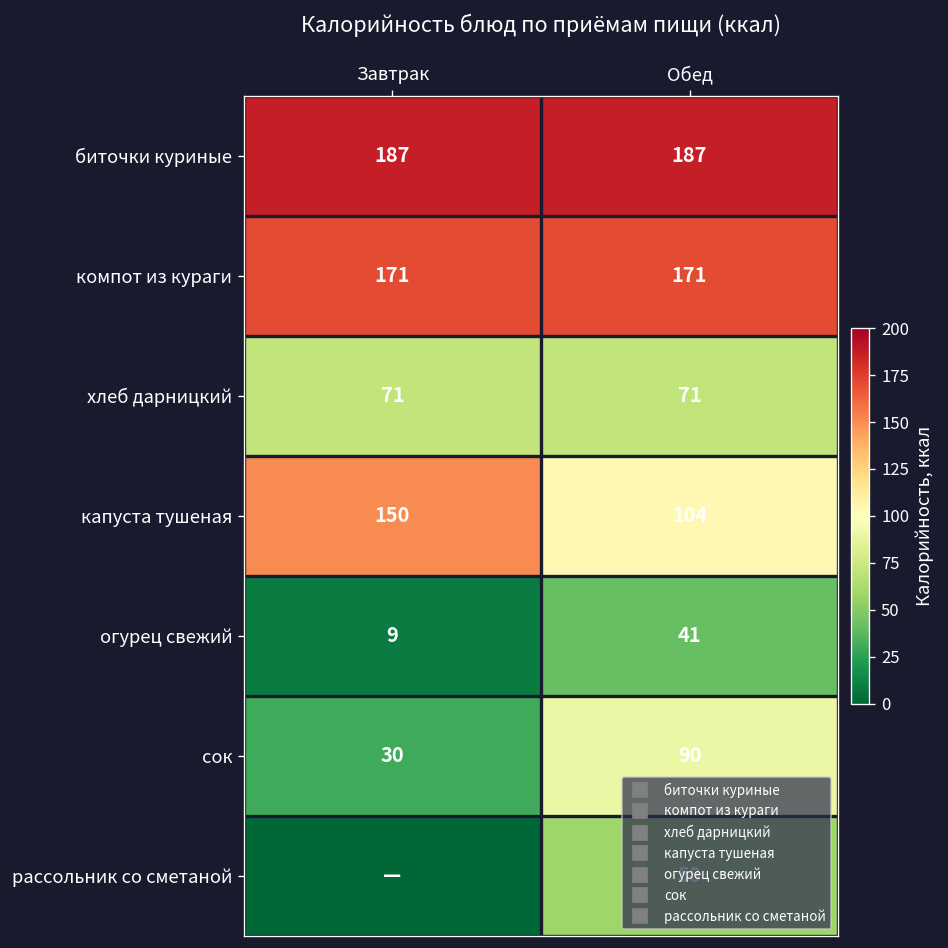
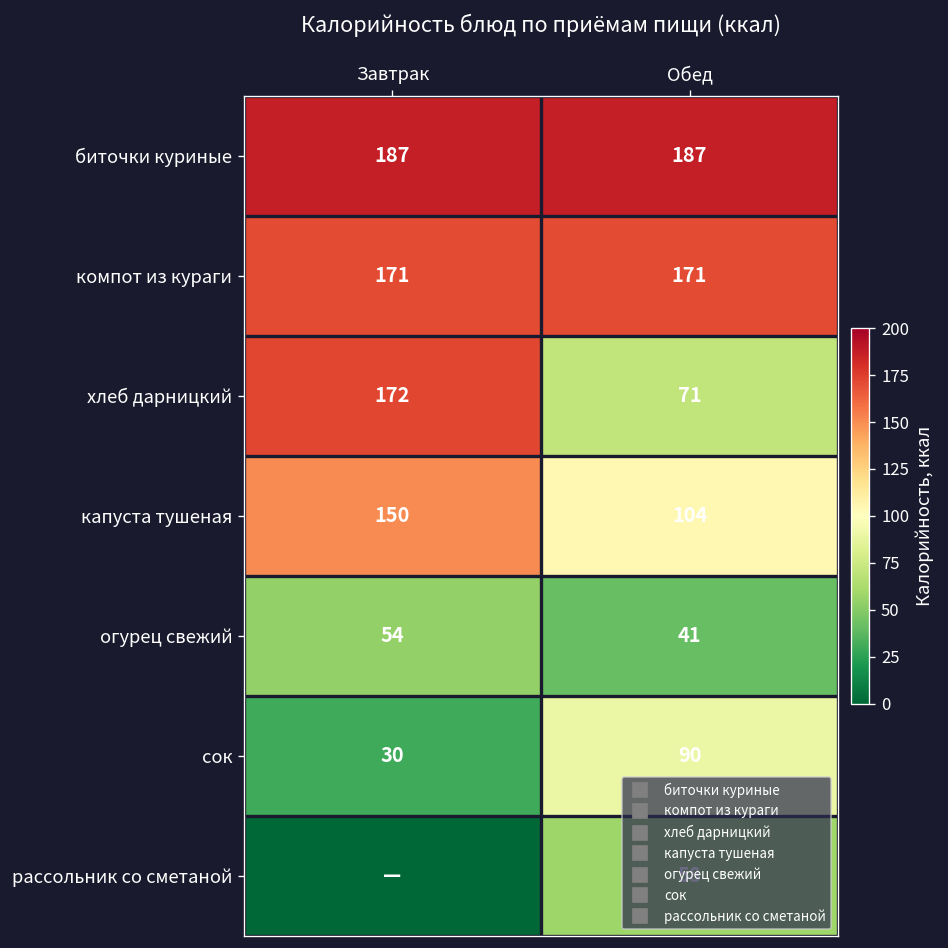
  {
    "биточки куриные": {
      "Завтрак": 187,
      "Обед": 187
    },
    "компот из кураги": {
      "Завтрак": 171,
      "Обед": 171
    },
    "хлеб дарницкий": {
-     "Завтрак": 71,
+     "Завтрак": 172,
      "Обед": 71
    },
    "капуста тушеная": {
      "Завтрак": 150,
      "Обед": 104
    },
    "огурец свежий": {
-     "Завтрак": 9,
+     "Завтрак": 54,
      "Обед": 41
    },
    "сок": {
      "Завтрак": 30,
      "Обед": 90
    }
  }
